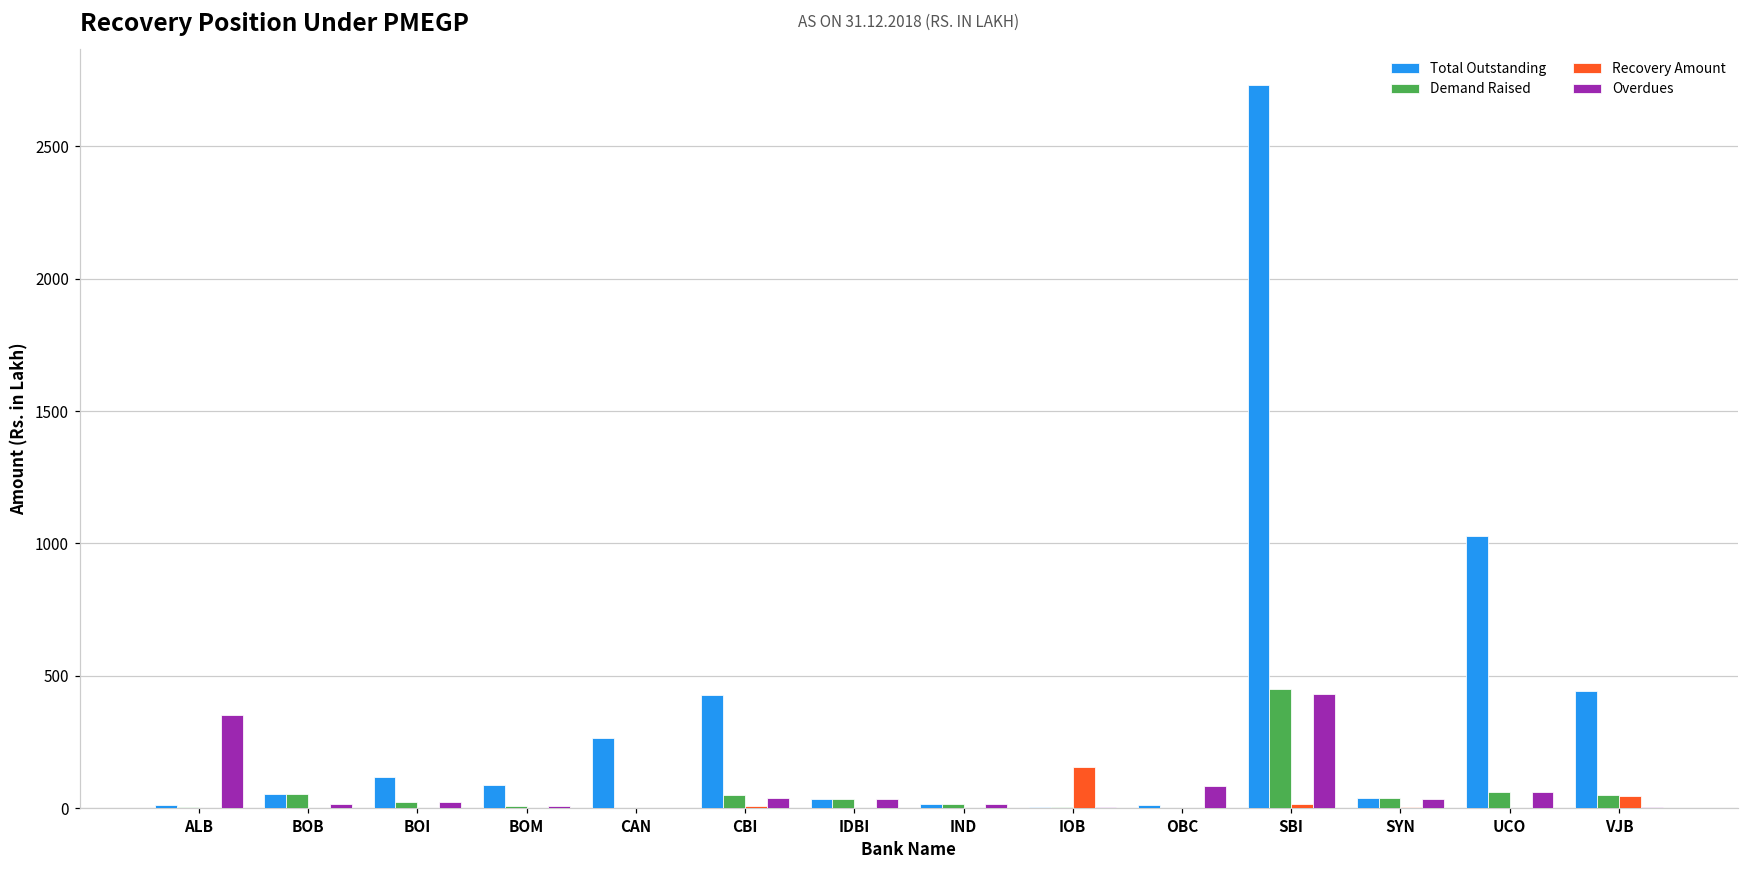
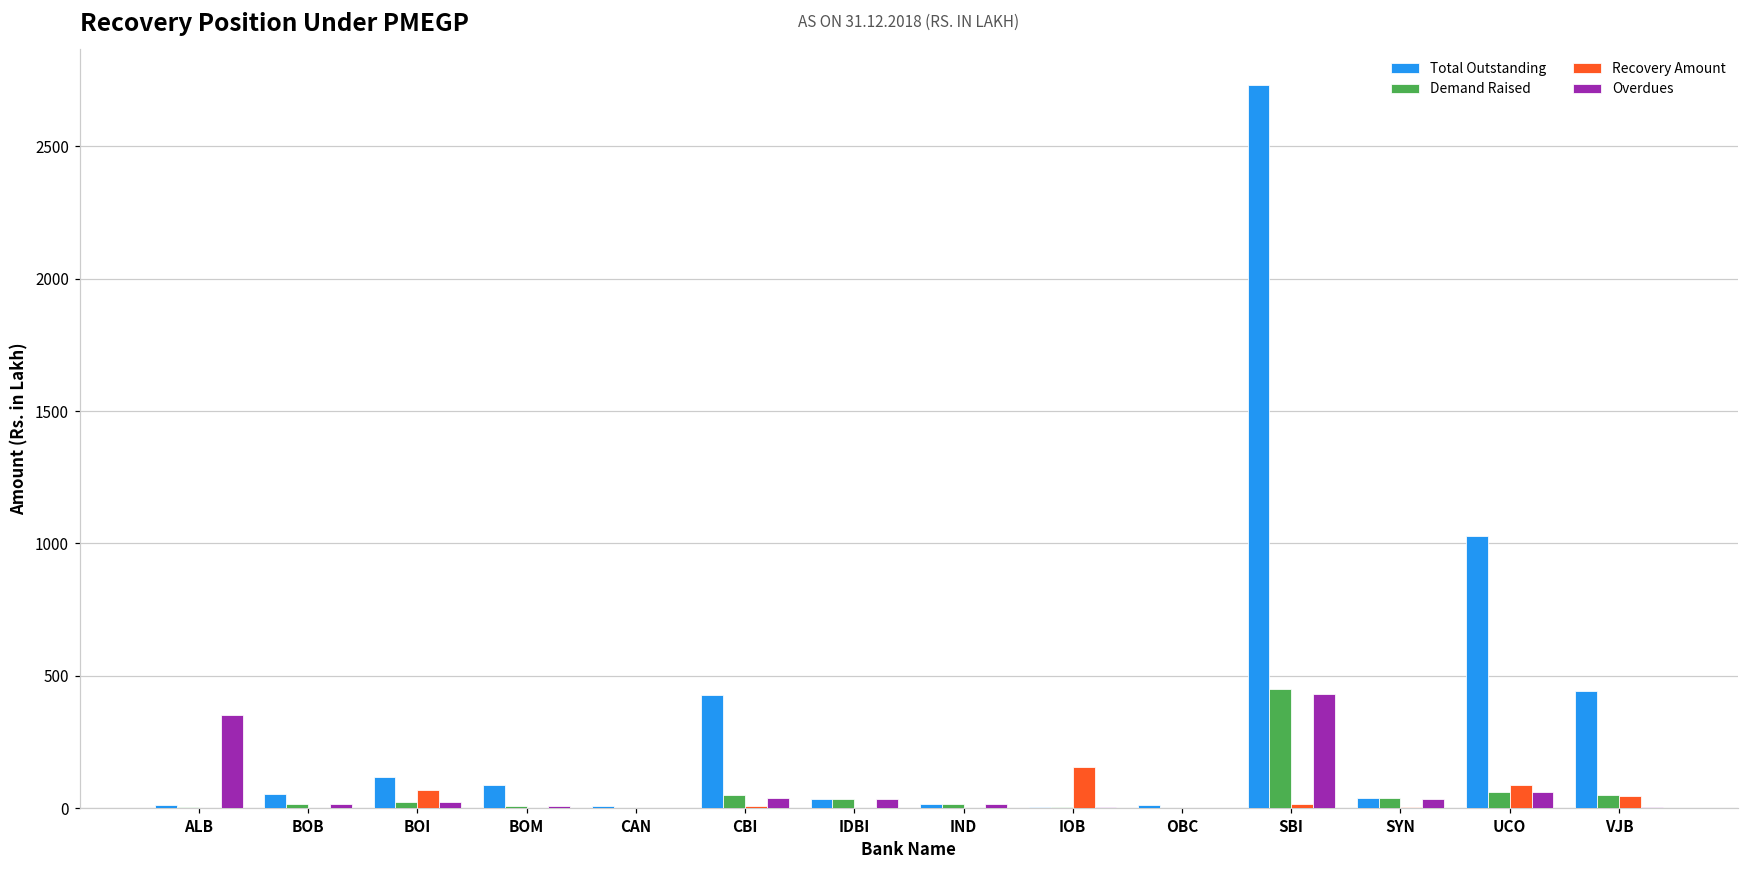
  {
    "Total Outstanding": {
      "ALB": 10,
      "BOB": 50,
      "BOI": 120,
      "BOM": 90,
-     "CAN": 270,
+     "CAN": 10,
      "CBI": 430,
      "IDBI": 30,
      "IND": 20,
      "OBC": 10,
      "SBI": 2730,
      "SYN": 40,
      "UCO": 1030,
      "VJB": 440
    },
    "Demand Raised": {
-     "BOB": 60,
+     "BOB": 10,
      "BOI": 20,
      "CBI": 50,
      "IDBI": 30,
      "IND": 20,
      "OBC": 0,
      "SBI": 450,
      "SYN": 40,
      "UCO": 60,
      "VJB": 50
    },
    "Recovery Amount": {
      "ALB": 0,
      "BOB": 0,
-     "BOI": 0,
+     "BOI": 70,
      "BOM": 0,
      "IDBI": 0,
      "IND": 0,
      "IOB": 150,
      "OBC": 0,
      "SBI": 20,
-     "UCO": 0,
+     "UCO": 90,
      "VJB": 40
    },
    "Overdues": {
      "ALB": 350,
      "BOB": 10,
      "BOI": 20,
      "CAN": 0,
      "CBI": 40,
      "IDBI": 30,
      "IND": 20,
-     "OBC": 80,
+     "OBC": 0,
      "SBI": 430,
      "SYN": 30,
      "UCO": 60
    }
  }
